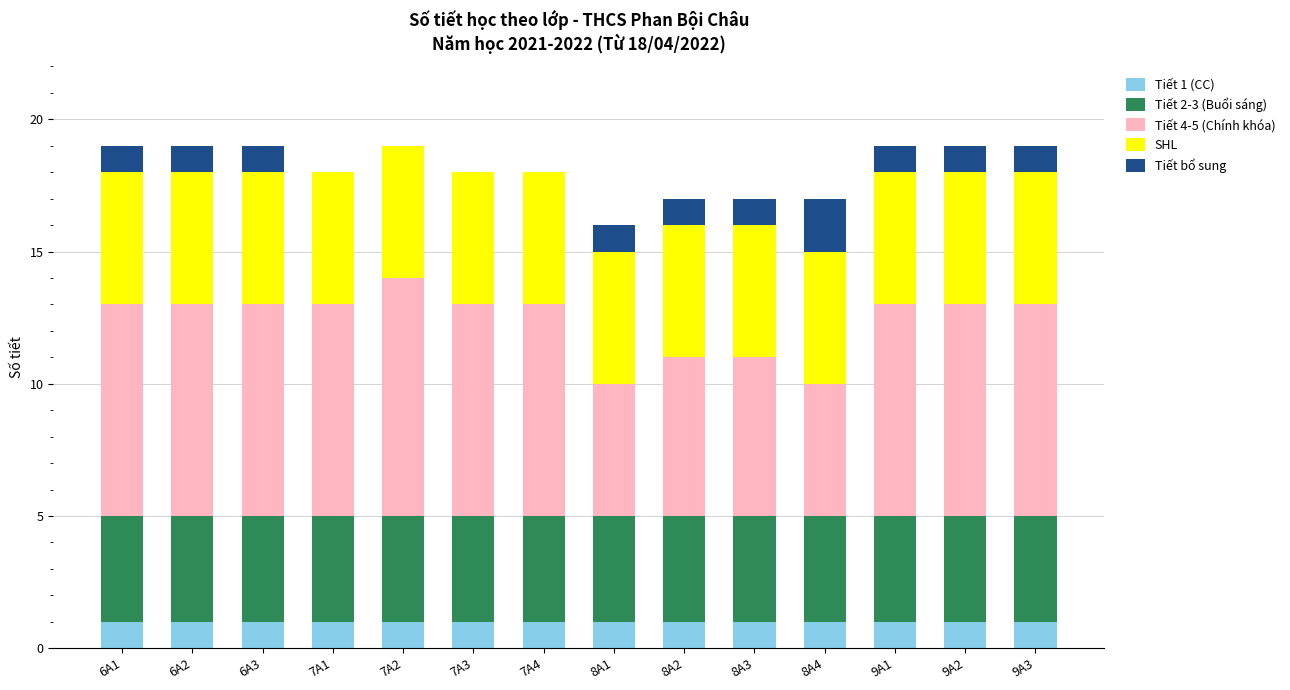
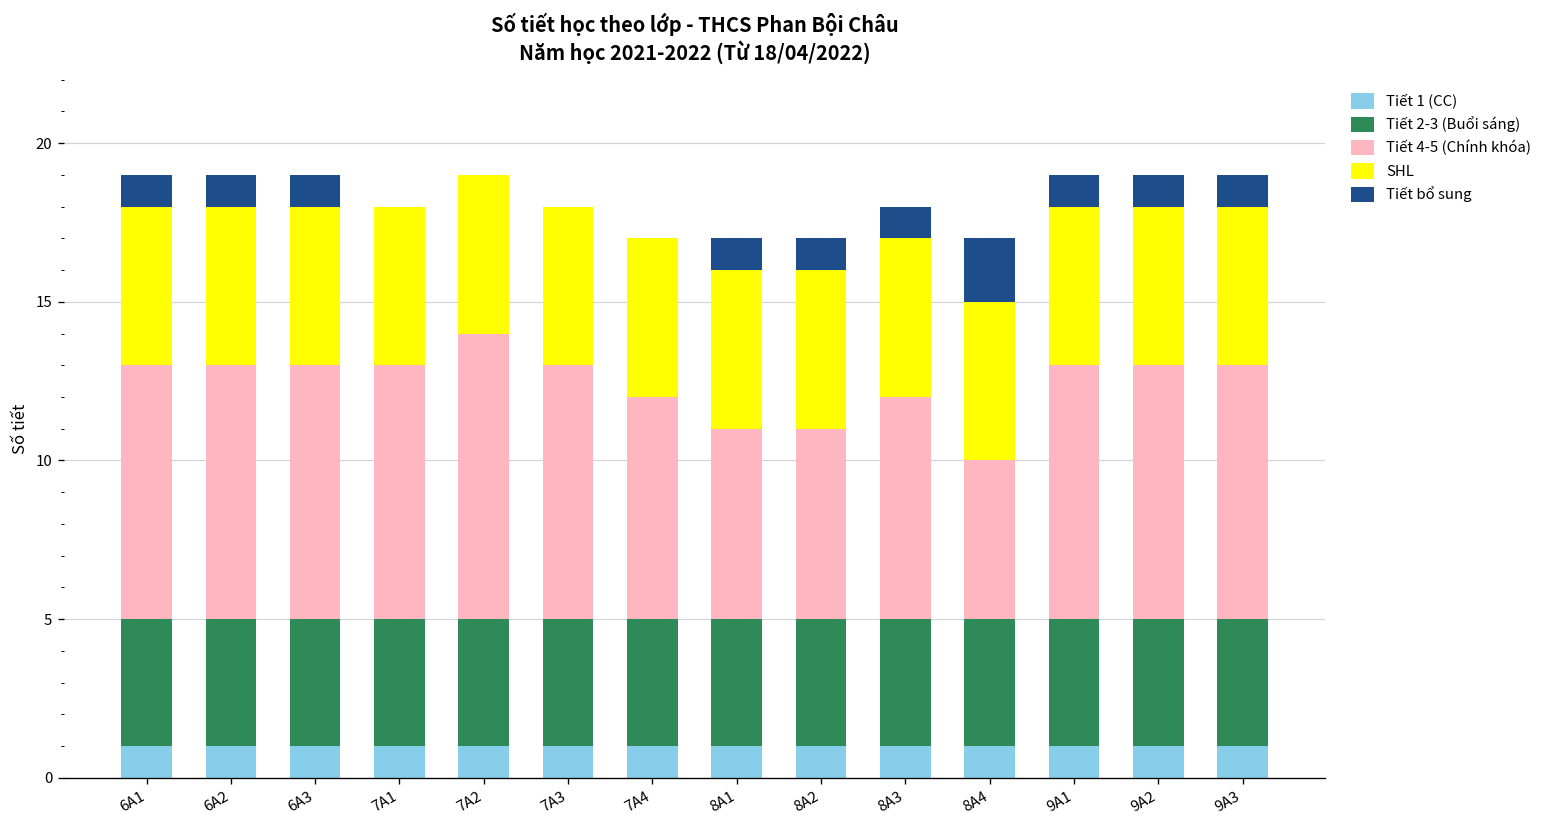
  {
    "Tiết 1 (CC)": {
      "6A1": 1,
      "6A2": 1,
      "6A3": 1,
      "7A1": 1,
      "7A2": 1,
      "7A3": 1,
      "7A4": 1,
      "8A1": 1,
      "8A2": 1,
      "8A3": 1,
      "8A4": 1,
      "9A1": 1,
      "9A2": 1,
      "9A3": 1
    },
    "Tiết 4-5 (Chính khóa)": {
      "6A1": 8,
      "6A2": 8,
      "6A3": 8,
      "7A1": 8,
      "7A2": 9,
      "7A3": 8,
-     "7A4": 8,
-     "8A1": 5,
+     "7A4": 7,
+     "8A1": 6,
      "8A2": 6,
-     "8A3": 6,
+     "8A3": 7,
      "8A4": 5,
      "9A1": 8,
      "9A2": 8,
      "9A3": 8
    },
    "SHL": {
      "6A1": 5,
      "6A2": 5,
      "6A3": 5,
      "7A1": 5,
      "7A2": 5,
      "7A3": 5,
      "7A4": 5,
      "8A1": 5,
      "8A2": 5,
      "8A3": 5,
      "8A4": 5,
      "9A1": 5,
      "9A2": 5,
      "9A3": 5
    },
    "Tiết bổ sung": {
      "6A1": 1,
      "6A2": 1,
      "6A3": 1,
      "7A1": 0,
      "7A2": 0,
      "7A3": 0,
      "7A4": 0,
      "8A1": 1,
      "8A2": 1,
      "8A3": 1,
      "8A4": 2,
      "9A1": 1,
      "9A2": 1,
      "9A3": 1
    }
  }
